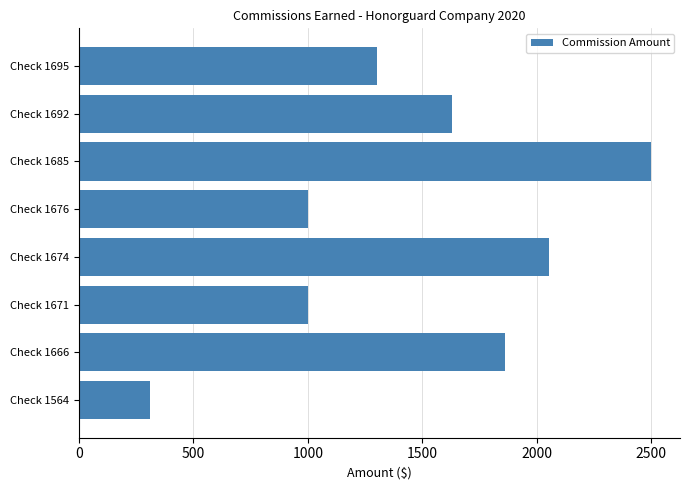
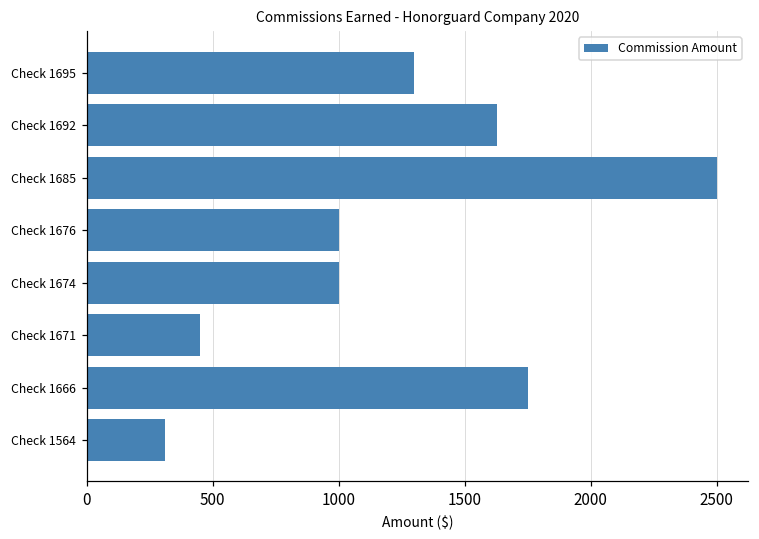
  {
    "Check 1695": 1300,
    "Check 1692": 1630,
    "Check 1685": 2500,
    "Check 1676": 1000,
-   "Check 1674": 2050,
-   "Check 1671": 1000,
-   "Check 1666": 1860,
+   "Check 1674": 1000,
+   "Check 1671": 450,
+   "Check 1666": 1750,
    "Check 1564": 310
  }
